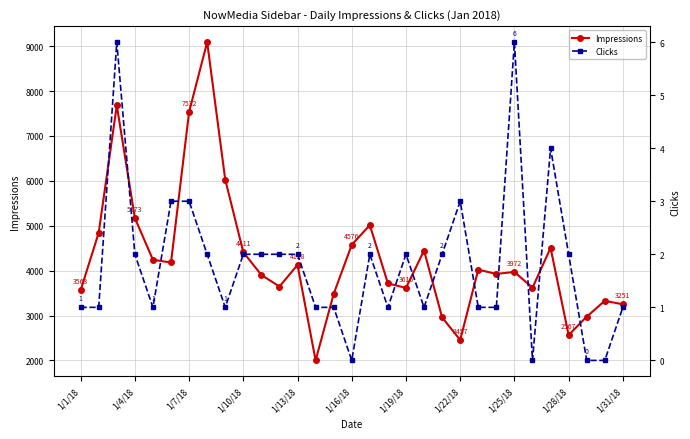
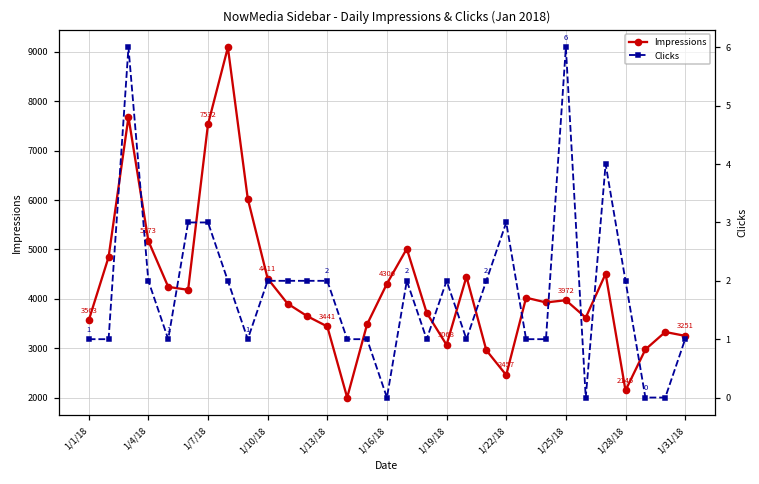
  {
    "Impressions": {
      "1/1/18": 3563,
      "1/4/18": 5173,
      "1/7/18": 7532,
      "1/10/18": 4411,
-     "1/13/18": 4128,
-     "1/16/18": 4576,
-     "1/19/18": 3616,
+     "1/13/18": 3441,
+     "1/16/18": 4306,
+     "1/19/18": 3068,
      "1/22/18": 2457,
      "1/25/18": 3972,
-     "1/28/18": 2567,
+     "1/28/18": 2145,
      "1/31/18": 3251
    },
    "Clicks": {
      "1/1/18": 1,
      "1/13/18": 2,
      "1/25/18": 6
    }
  }
